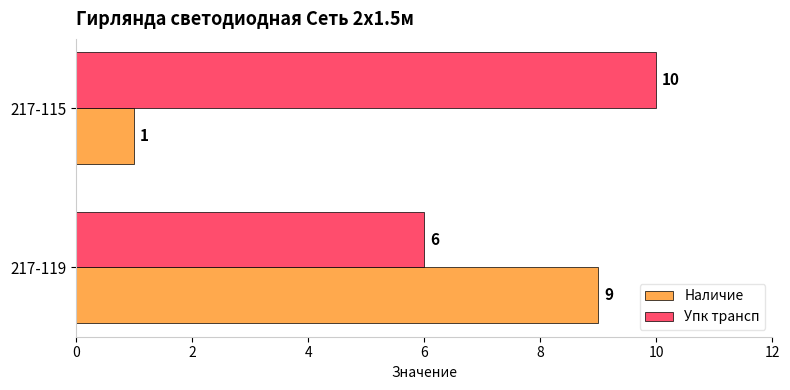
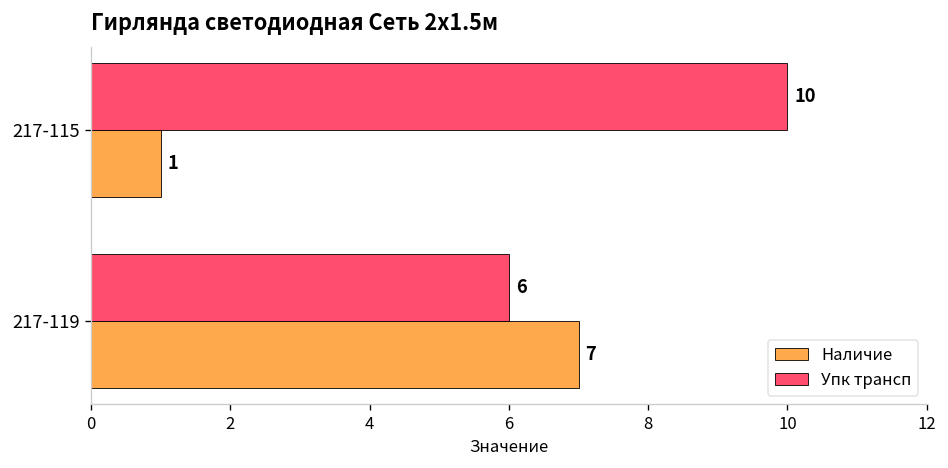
  {
    "Наличие": {
      "217-115": 1,
-     "217-119": 9
+     "217-119": 7
    },
    "Упк трансп": {
      "217-115": 10,
      "217-119": 6
    }
  }
